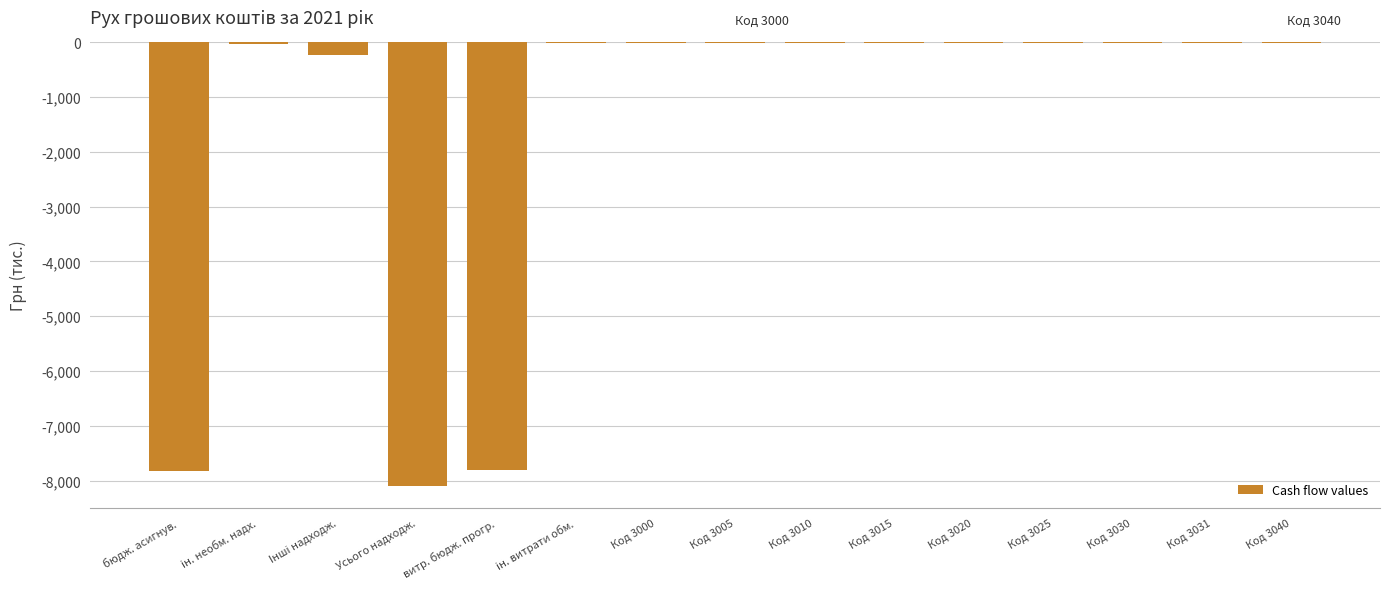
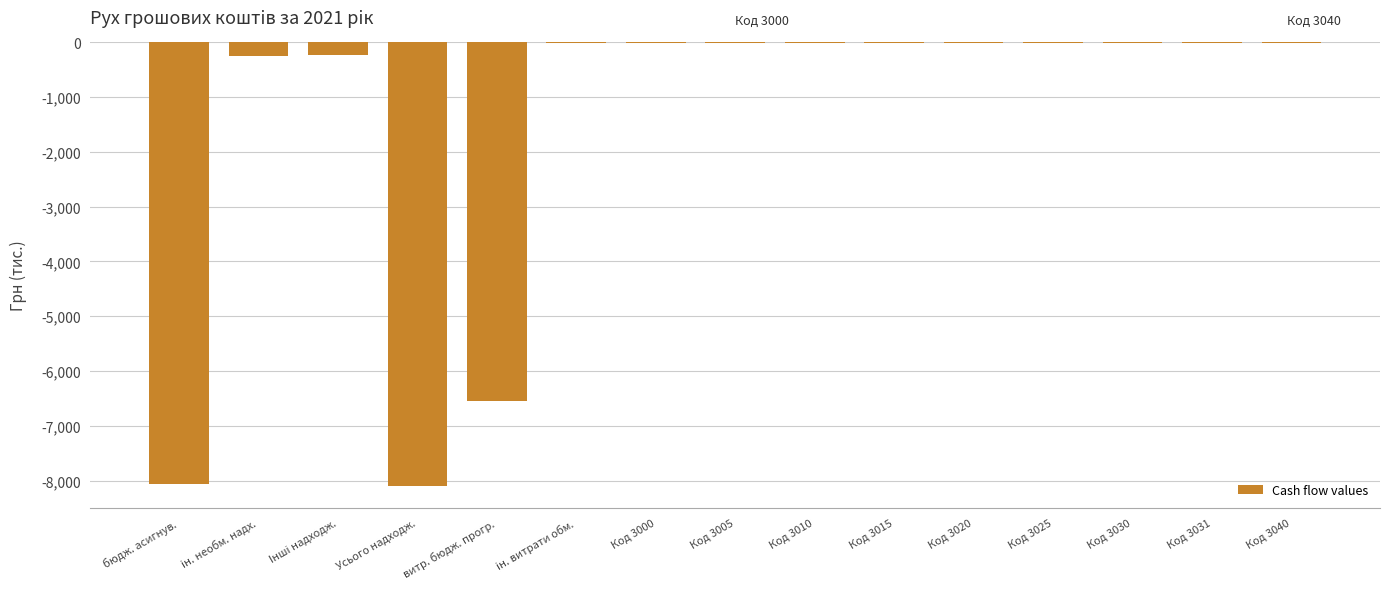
  {
-   "бюдж. асигнув.": "-7,800",
-   "ін. необм. надх.": "0",
+   "бюдж. асигнув.": "-8,100",
+   "ін. необм. надх.": "-200",
    "Інші надходж.": "-200",
    "Усього надходж.": "-8,100",
-   "витр. бюдж. прогр.": "-7,800"
+   "витр. бюдж. прогр.": "-6,600"
  }
